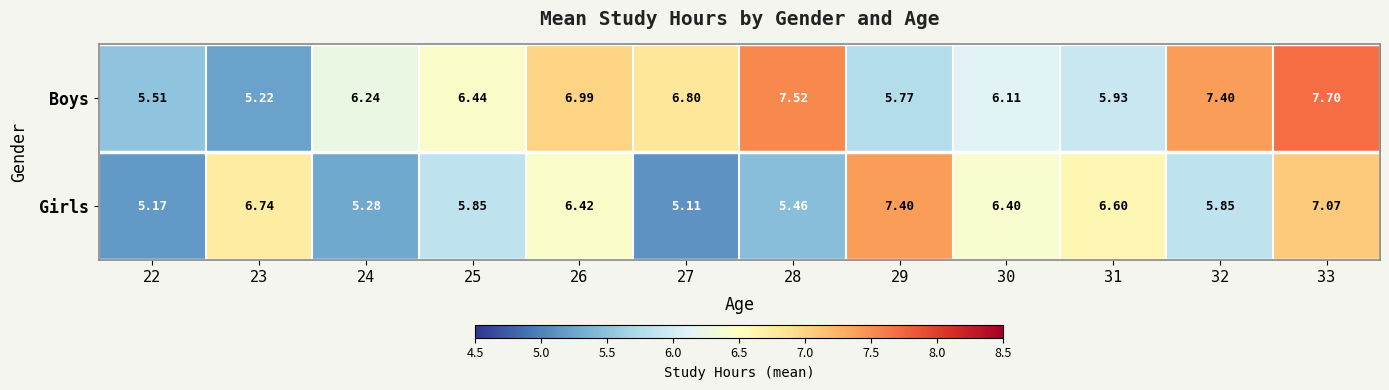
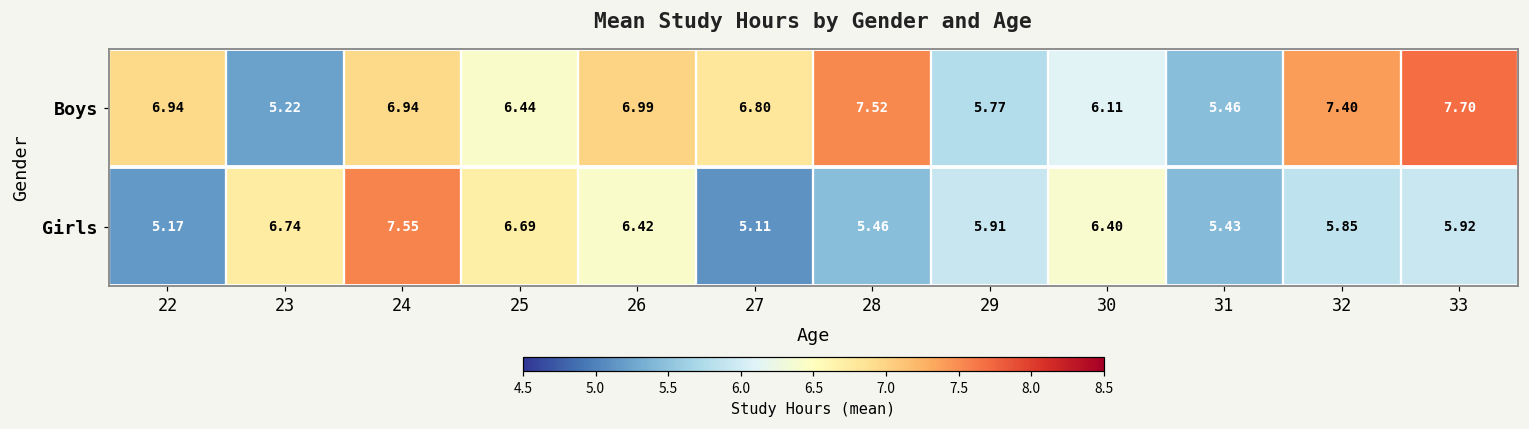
  {
    "Boys": {
-     "22": 5.51,
+     "22": 6.94,
      "23": 5.22,
-     "24": 6.24,
+     "24": 6.94,
      "25": 6.44,
      "26": 6.99,
      "27": 6.80,
      "28": 7.52,
      "29": 5.77,
      "30": 6.11,
-     "31": 5.93,
+     "31": 5.46,
      "32": 7.40,
      "33": 7.70
    },
    "Girls": {
      "22": 5.17,
      "23": 6.74,
-     "24": 5.28,
-     "25": 5.85,
+     "24": 7.55,
+     "25": 6.69,
      "26": 6.42,
      "27": 5.11,
      "28": 5.46,
-     "29": 7.40,
+     "29": 5.91,
      "30": 6.40,
-     "31": 6.60,
+     "31": 5.43,
      "32": 5.85,
-     "33": 7.07
+     "33": 5.92
    }
  }
